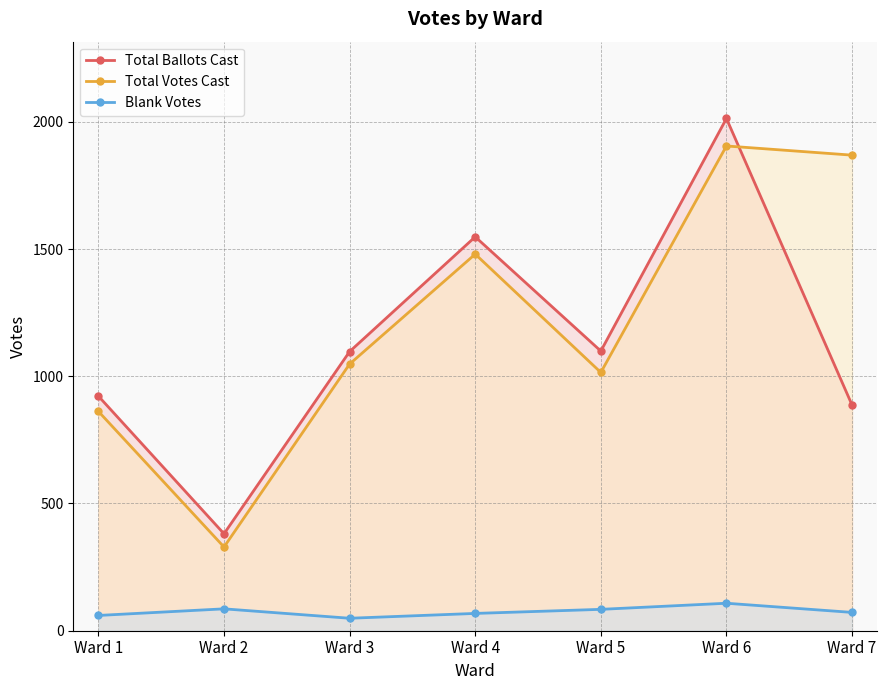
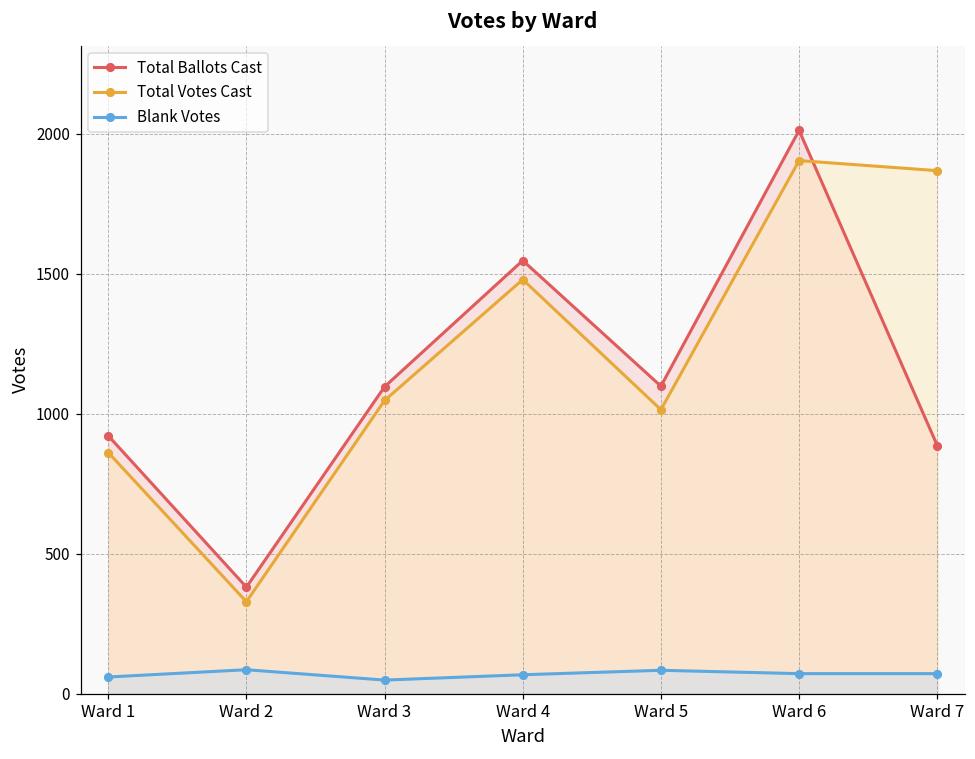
  {
    "Total Ballots Cast": {
      "Ward 1": 920,
      "Ward 2": 380,
      "Ward 3": 1100,
      "Ward 4": 1550,
      "Ward 5": 1100,
      "Ward 6": 2010,
      "Ward 7": 890
    },
    "Total Votes Cast": {
      "Ward 1": 860,
      "Ward 2": 330,
      "Ward 3": 1050,
      "Ward 4": 1480,
      "Ward 5": 1020,
      "Ward 6": 1910,
      "Ward 7": 1870
    },
    "Blank Votes": {
      "Ward 1": 60,
      "Ward 2": 90,
      "Ward 3": 50,
      "Ward 4": 70,
      "Ward 5": 80,
-     "Ward 6": 110,
+     "Ward 6": 70,
      "Ward 7": 70
    }
  }
